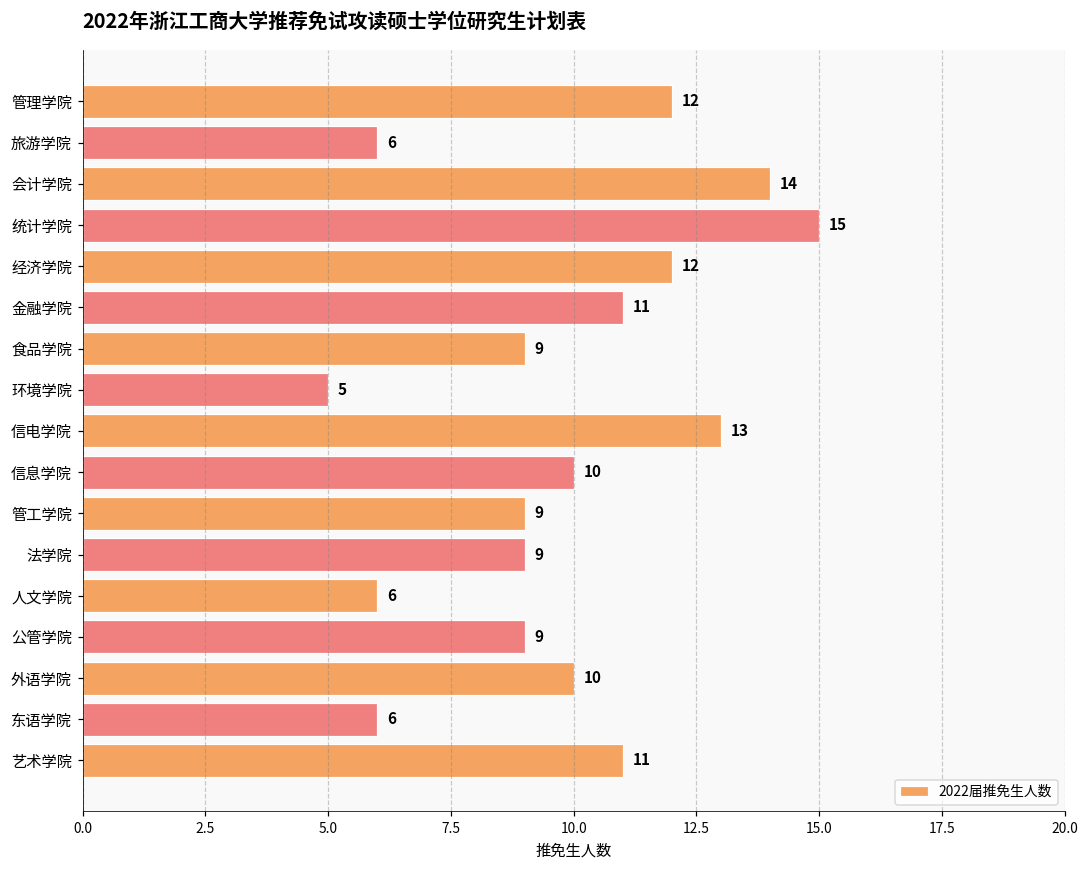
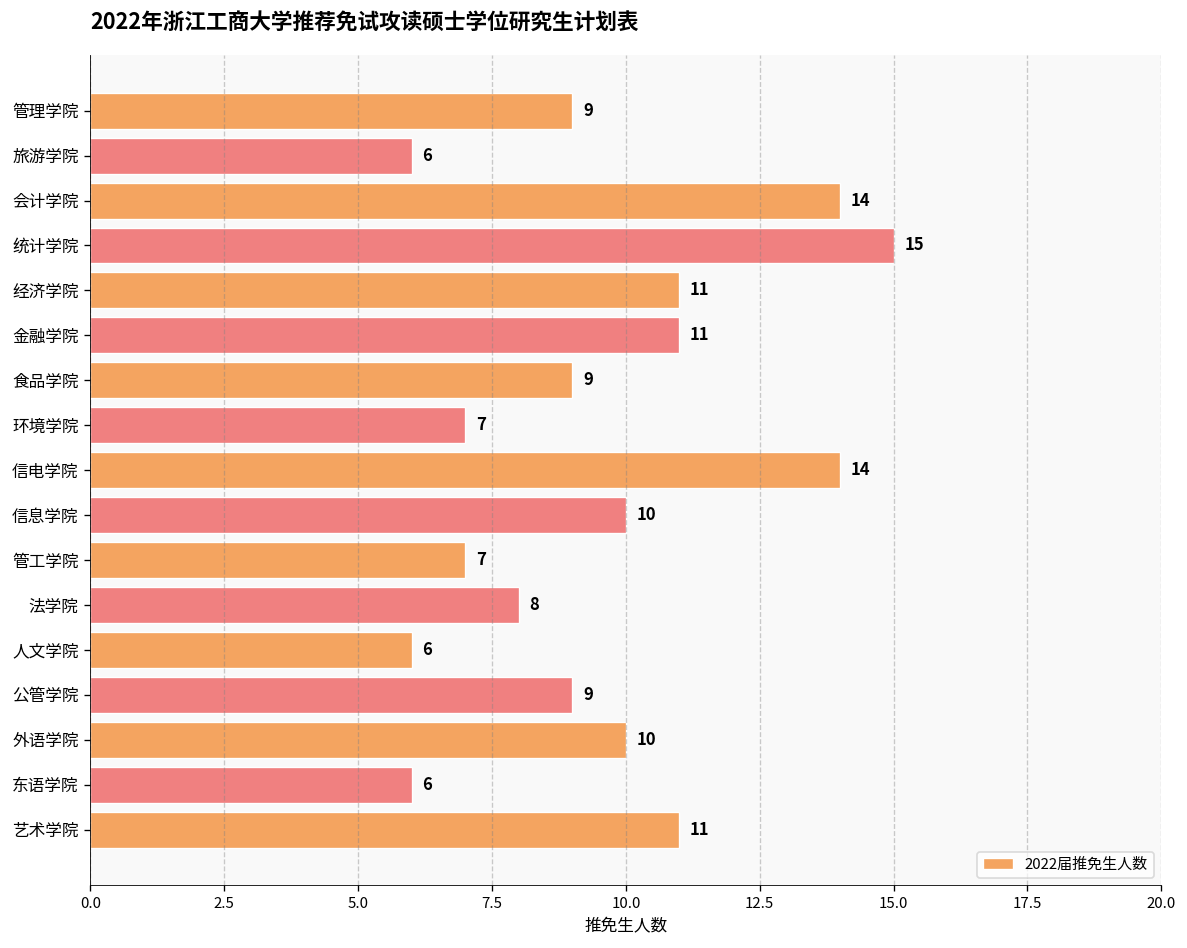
  {
-   "管理学院": 12,
+   "管理学院": 9,
    "旅游学院": 6,
    "会计学院": 14,
    "统计学院": 15,
-   "经济学院": 12,
+   "经济学院": 11,
    "金融学院": 11,
    "食品学院": 9,
-   "环境学院": 5,
-   "信电学院": 13,
+   "环境学院": 7,
+   "信电学院": 14,
    "信息学院": 10,
-   "管工学院": 9,
-   "法学院": 9,
+   "管工学院": 7,
+   "法学院": 8,
    "人文学院": 6,
    "公管学院": 9,
    "外语学院": 10,
    "东语学院": 6,
    "艺术学院": 11
  }
